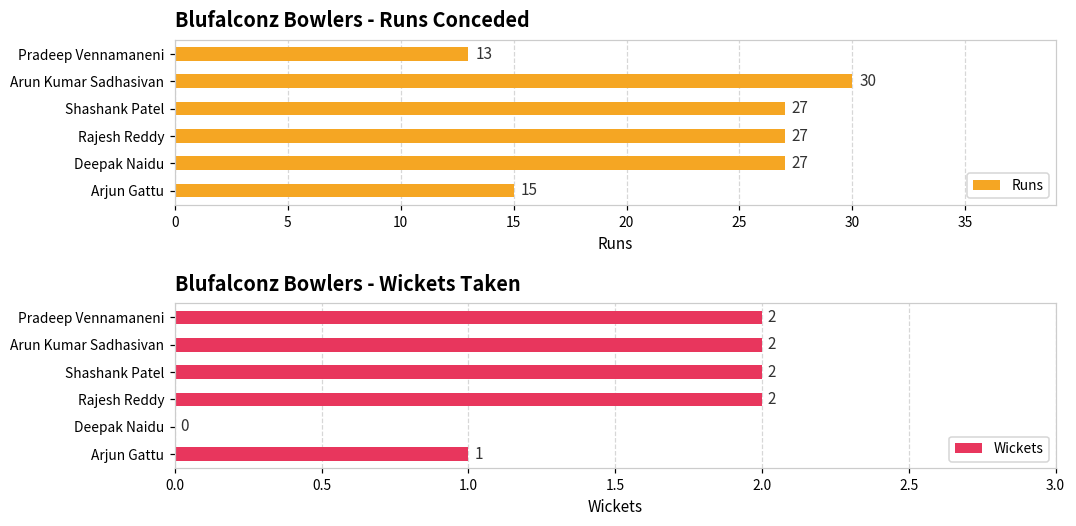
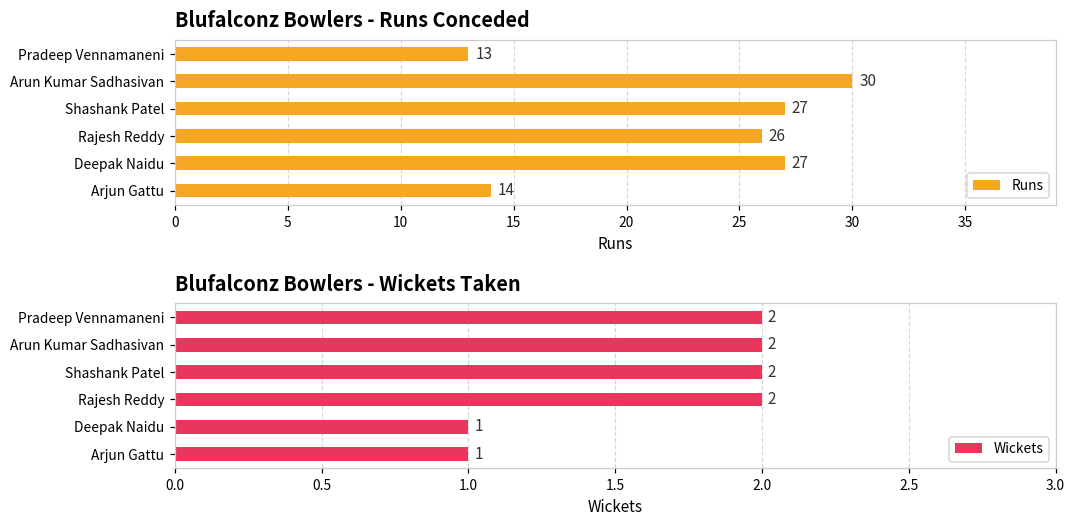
  {
    "Blufalconz Bowlers - Runs Conceded": {
      "Pradeep Vennamaneni": 13,
      "Arun Kumar Sadhasivan": 30,
      "Shashank Patel": 27,
-     "Rajesh Reddy": 27,
+     "Rajesh Reddy": 26,
      "Deepak Naidu": 27,
-     "Arjun Gattu": 15
+     "Arjun Gattu": 14
    },
    "Blufalconz Bowlers - Wickets Taken": {
      "Pradeep Vennamaneni": 2,
      "Arun Kumar Sadhasivan": 2,
      "Shashank Patel": 2,
      "Rajesh Reddy": 2,
-     "Deepak Naidu": 0,
+     "Deepak Naidu": 1,
      "Arjun Gattu": 1
    }
  }
